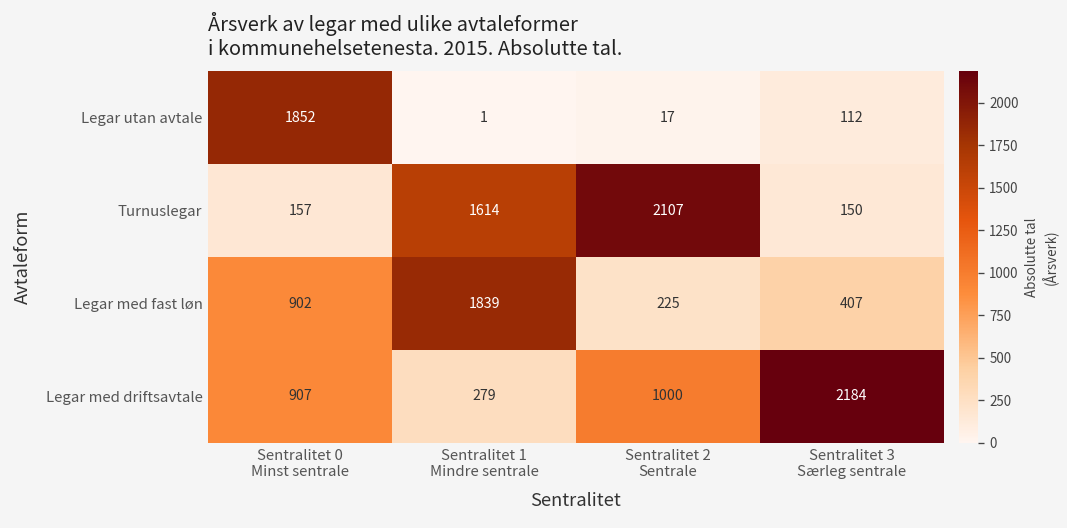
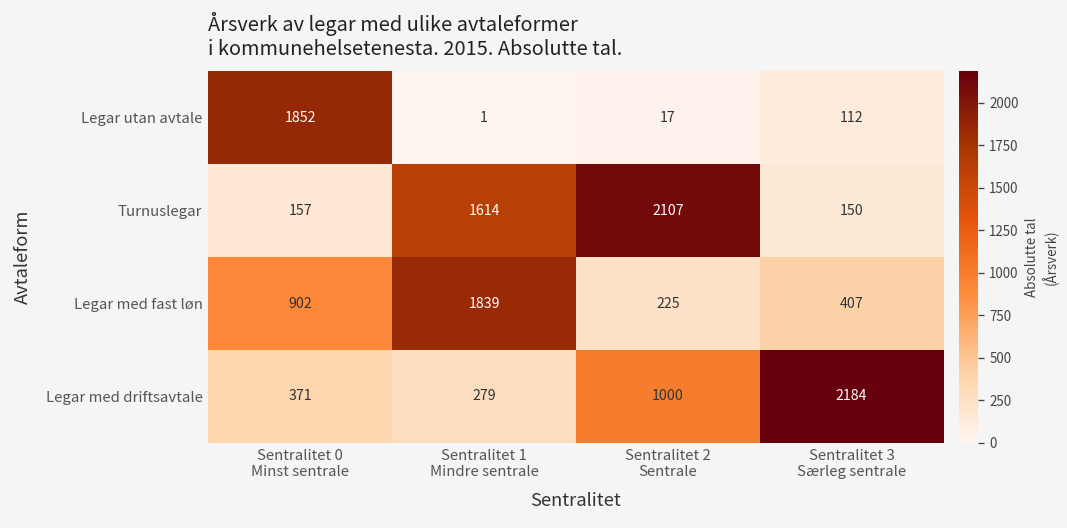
  {
    "Legar utan avtale": {
      "Sentralitet 0 Minst sentrale": 1852,
      "Sentralitet 1 Mindre sentrale": 1,
      "Sentralitet 2 Sentrale": 17,
      "Sentralitet 3 Særleg sentrale": 112
    },
    "Turnuslegar": {
      "Sentralitet 0 Minst sentrale": 157,
      "Sentralitet 1 Mindre sentrale": 1614,
      "Sentralitet 2 Sentrale": 2107,
      "Sentralitet 3 Særleg sentrale": 150
    },
    "Legar med fast løn": {
      "Sentralitet 0 Minst sentrale": 902,
      "Sentralitet 1 Mindre sentrale": 1839,
      "Sentralitet 2 Sentrale": 225,
      "Sentralitet 3 Særleg sentrale": 407
    },
    "Legar med driftsavtale": {
-     "Sentralitet 0 Minst sentrale": 907,
+     "Sentralitet 0 Minst sentrale": 371,
      "Sentralitet 1 Mindre sentrale": 279,
      "Sentralitet 2 Sentrale": 1000,
      "Sentralitet 3 Særleg sentrale": 2184
    }
  }
